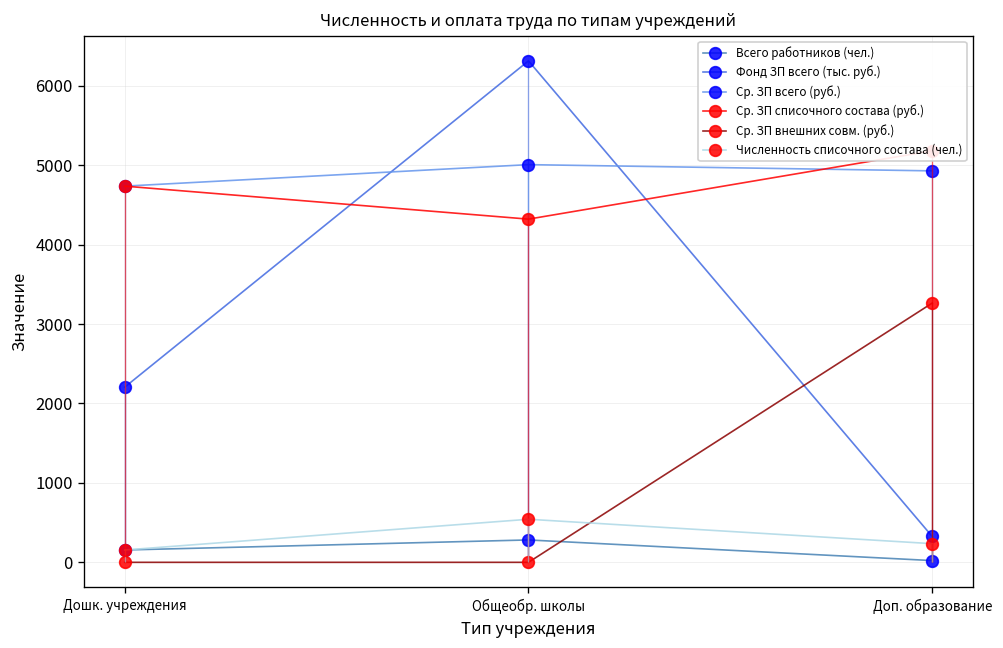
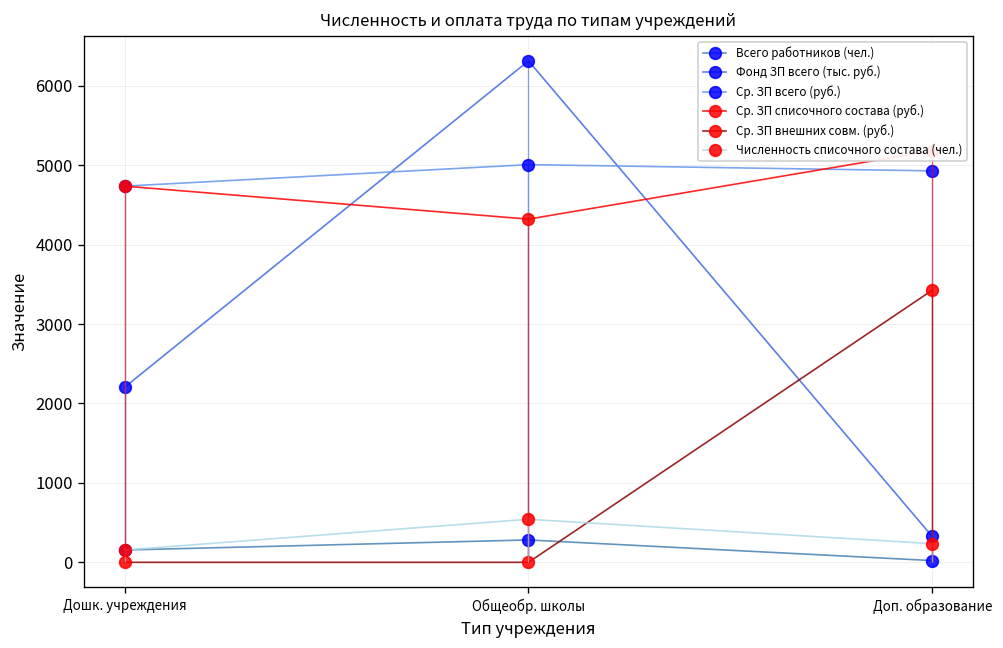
  {
    "Ср. ЗП списочного состава (руб.)": {
      "Общеобр. школы": 4300
    },
    "Ср. ЗП внешних совм. (руб.)": {
      "Дошк. учреждения": 0,
      "Общеобр. школы": 0,
-     "Доп. образование": 3300
+     "Доп. образование": 3400
    },
    "Численность списочного состава (чел.)": {
      "Общеобр. школы": 500,
      "Доп. образование": 200
    }
  }
